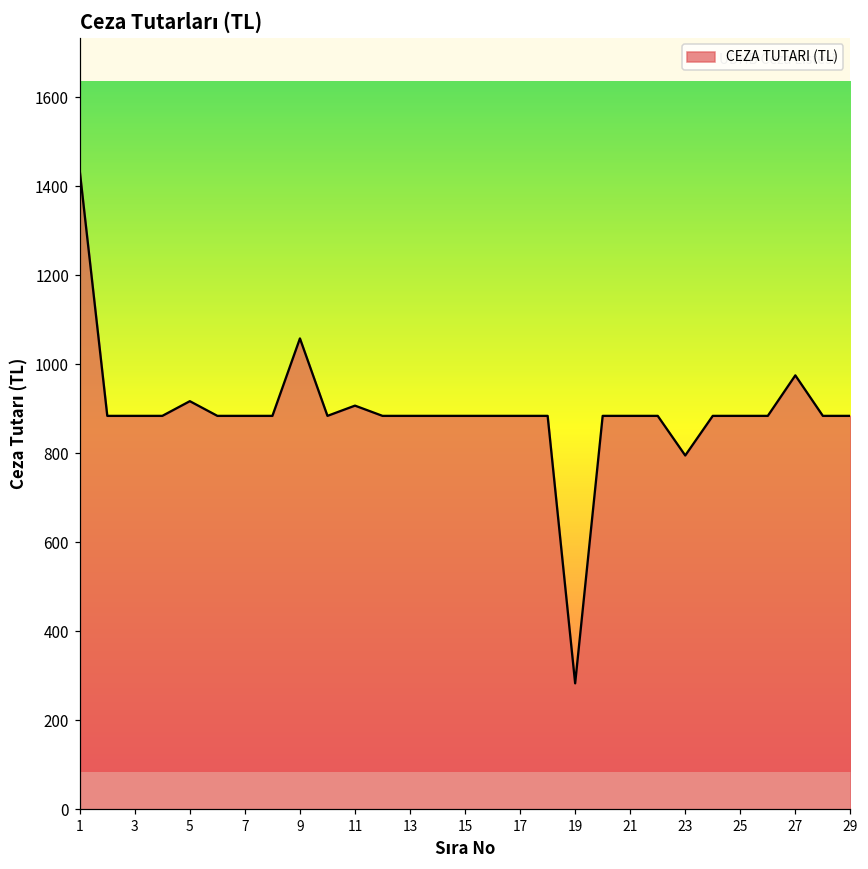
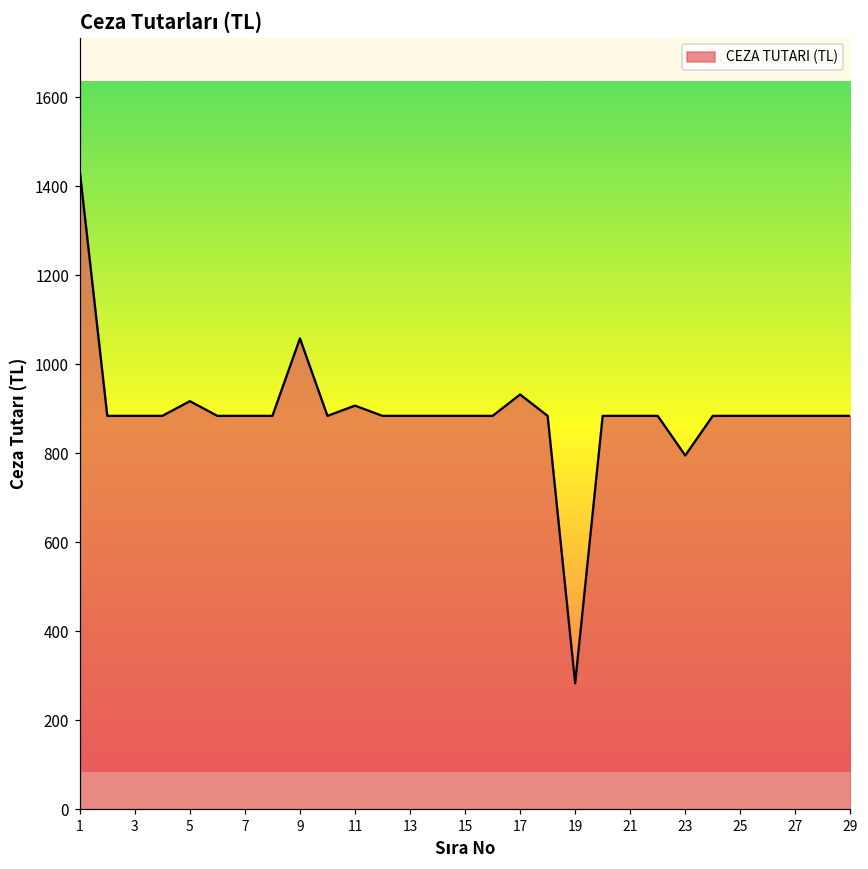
  {
    "1": 1430,
    "3": 880,
    "5": 920,
    "7": 880,
    "9": 1060,
    "11": 910,
    "13": 880,
    "15": 880,
-   "17": 880,
+   "17": 930,
    "19": 280,
    "21": 880,
    "23": 800,
    "25": 880,
-   "27": 980,
+   "27": 880,
    "29": 880
  }
